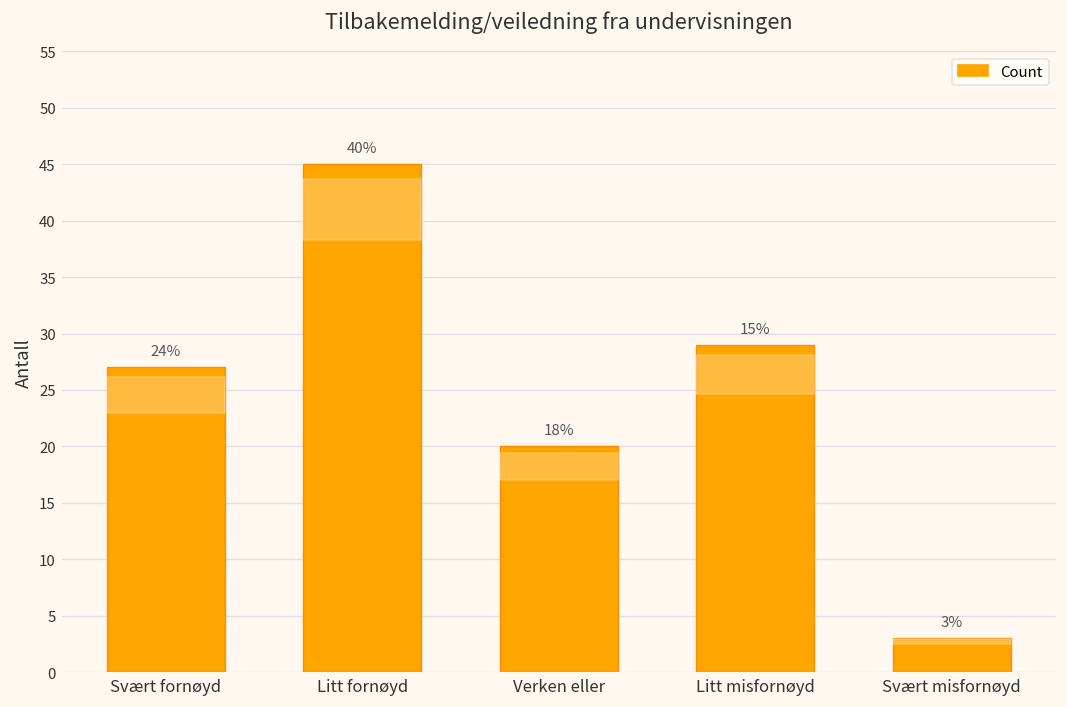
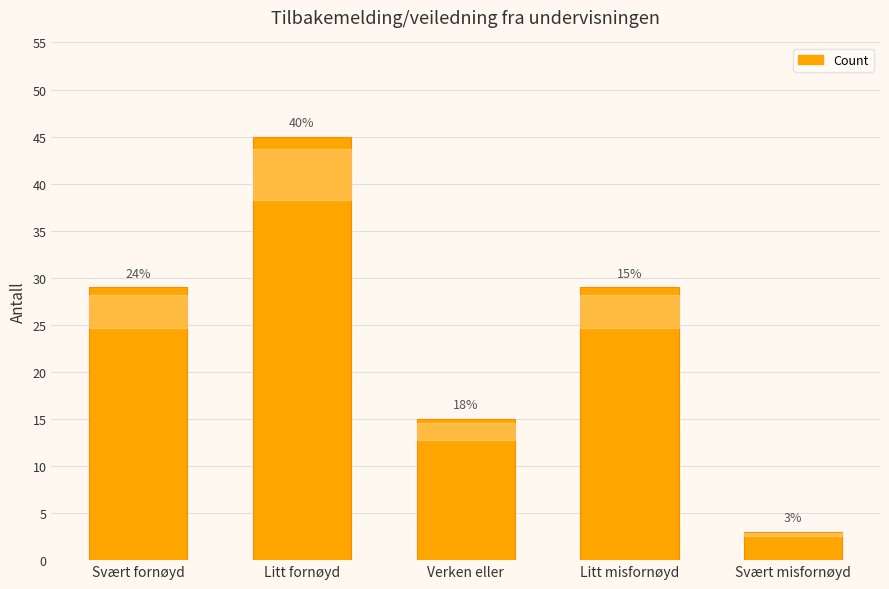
  {
-   "Svært fornøyd": 27,
-   "Verken eller": 20
+   "Svært fornøyd": 29,
+   "Verken eller": 15
  }
